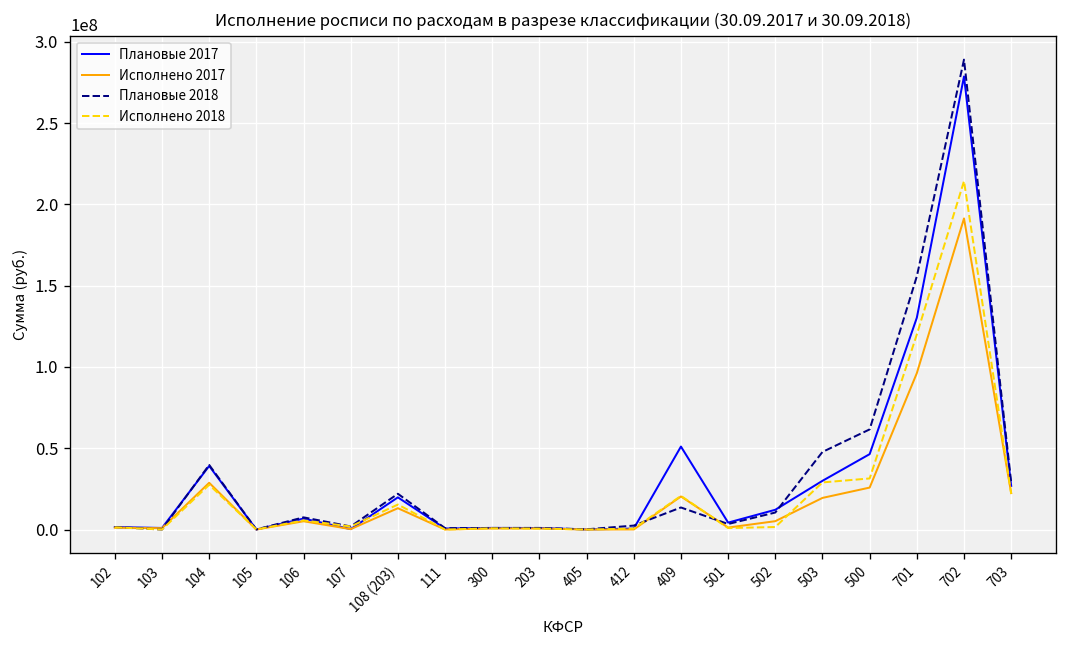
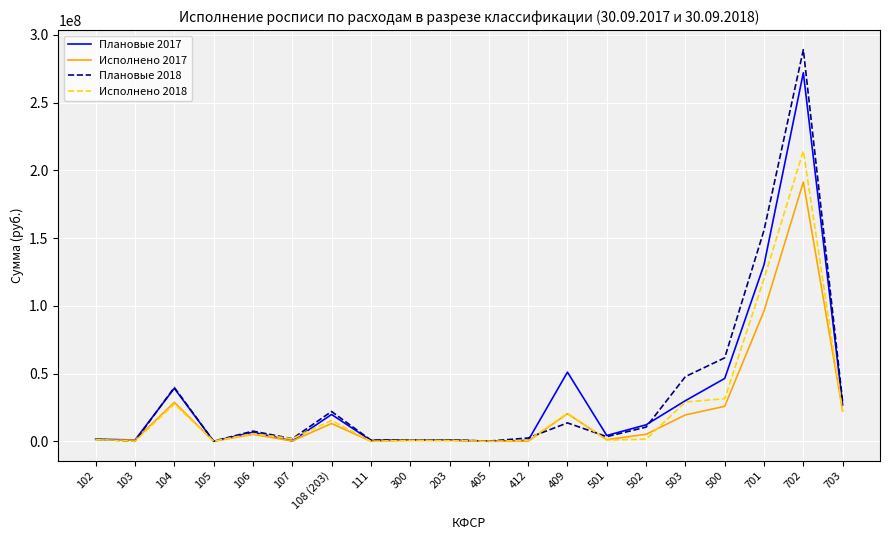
  {
    "Плановые 2017": {
      "108 (203)": 20000000,
      "409": 51000000,
      "500": 46000000,
      "701": 130000000,
-     "702": 279000000,
+     "702": 272000000,
      "703": 27000000
    },
    "Плановые 2018": {
      "108 (203)": 22000000,
      "409": 14000000,
      "503": 48000000,
      "500": 62000000,
      "701": 156000000,
      "702": 289000000,
      "703": 29000000
    }
  }
